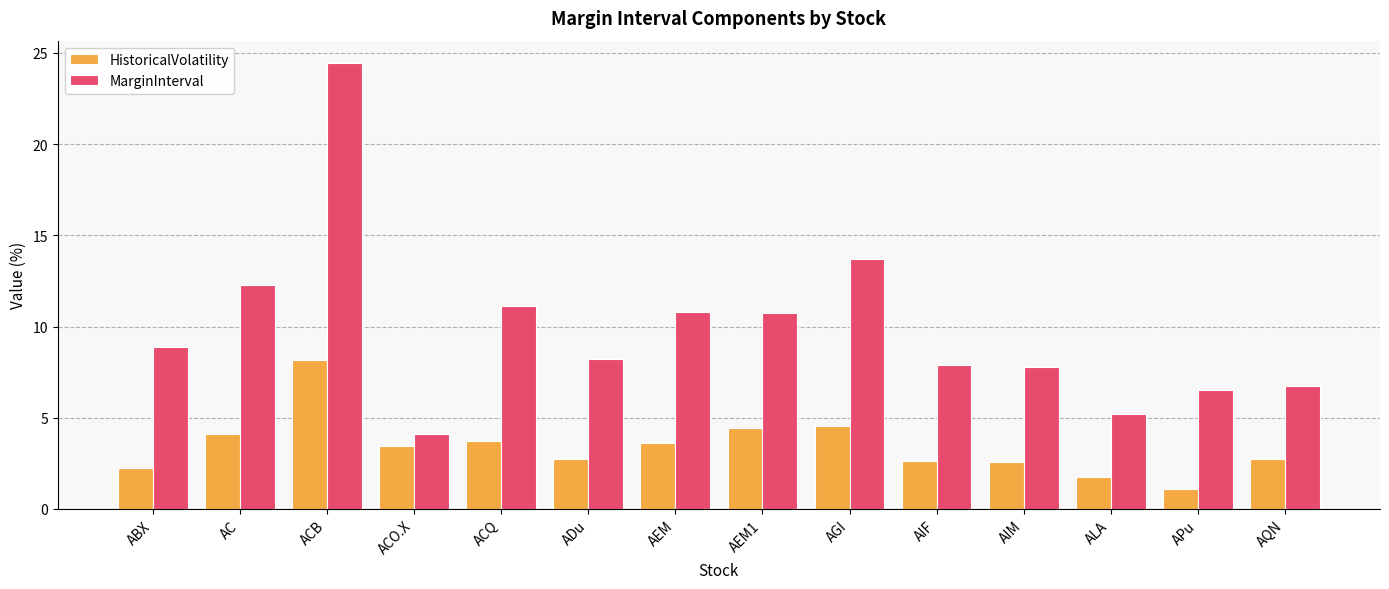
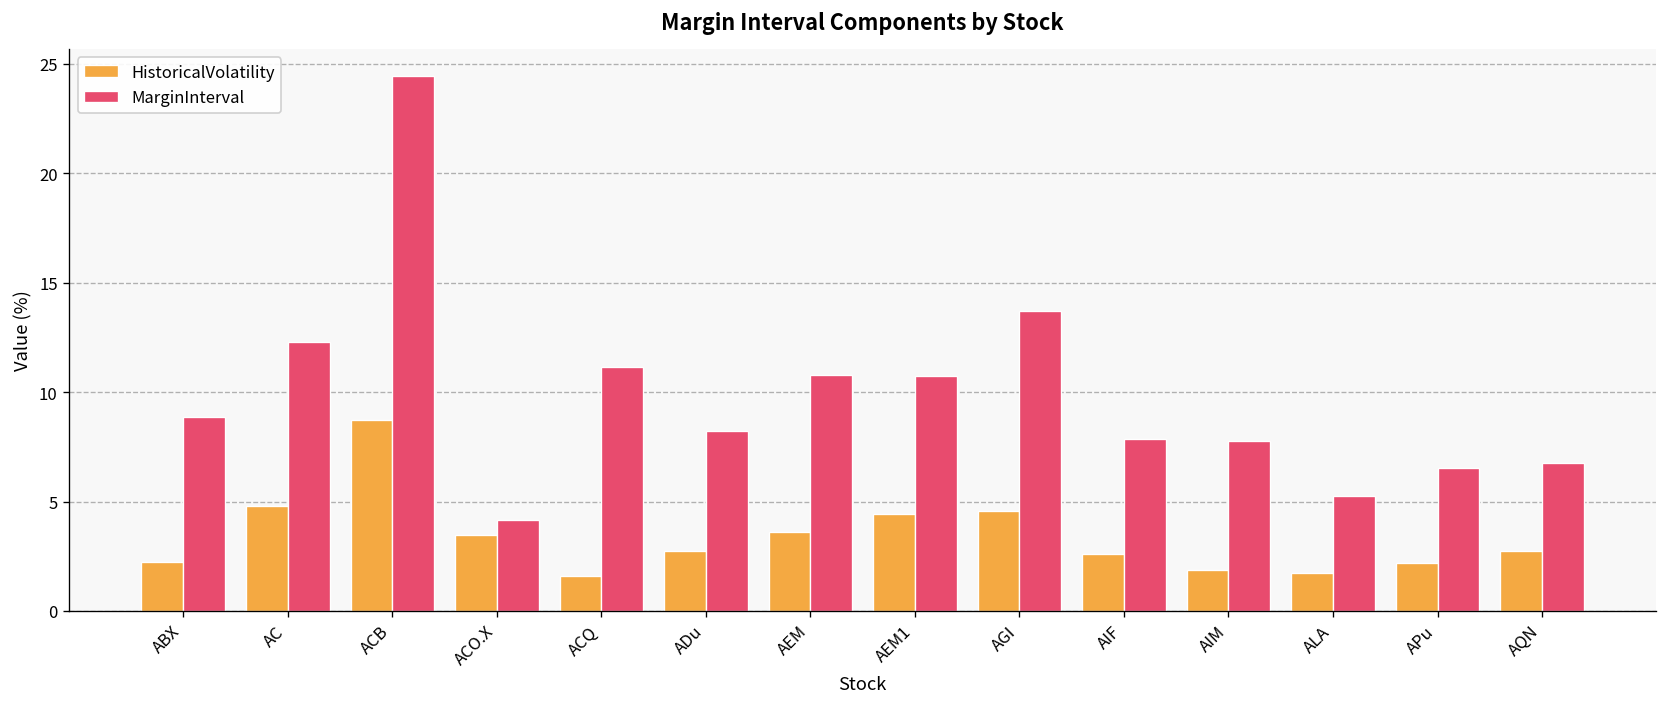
  {
    "HistoricalVolatility": {
      "ABX": 2.3,
-     "AC": 4.1,
-     "ACB": 8.2,
+     "AC": 4.8,
+     "ACB": 8.7,
      "ACO.X": 3.5,
-     "ACQ": 3.7,
+     "ACQ": 1.6,
      "ADu": 2.7,
      "AEM": 3.6,
      "AEM1": 4.4,
      "AGI": 4.6,
      "AIF": 2.6,
-     "AIM": 2.6,
+     "AIM": 1.9,
      "ALA": 1.7,
-     "APu": 1.1,
+     "APu": 2.2,
      "AQN": 2.7
    },
    "MarginInterval": {
      "ABX": 8.9,
      "AC": 12.3,
      "ACB": 24.5,
      "ACO.X": 4.1,
      "ACQ": 11.1,
      "ADu": 8.2,
      "AEM": 10.8,
      "AEM1": 10.7,
      "AGI": 13.7,
      "AIF": 7.9,
      "AIM": 7.8,
      "ALA": 5.2,
      "APu": 6.5,
      "AQN": 6.8
    }
  }
